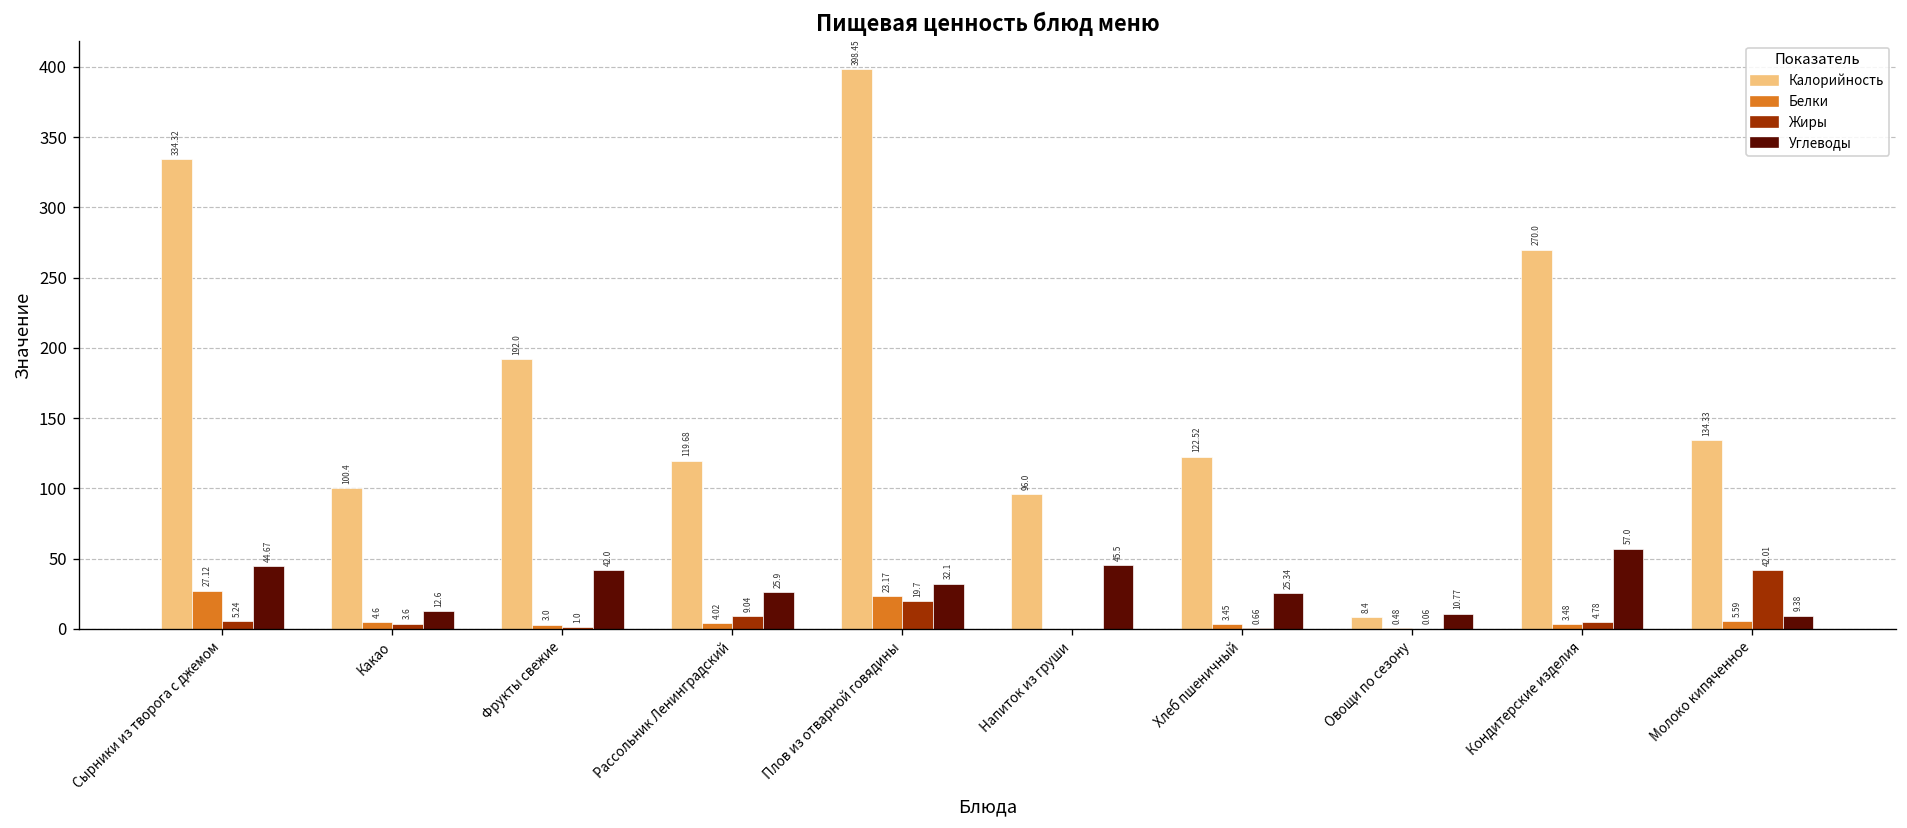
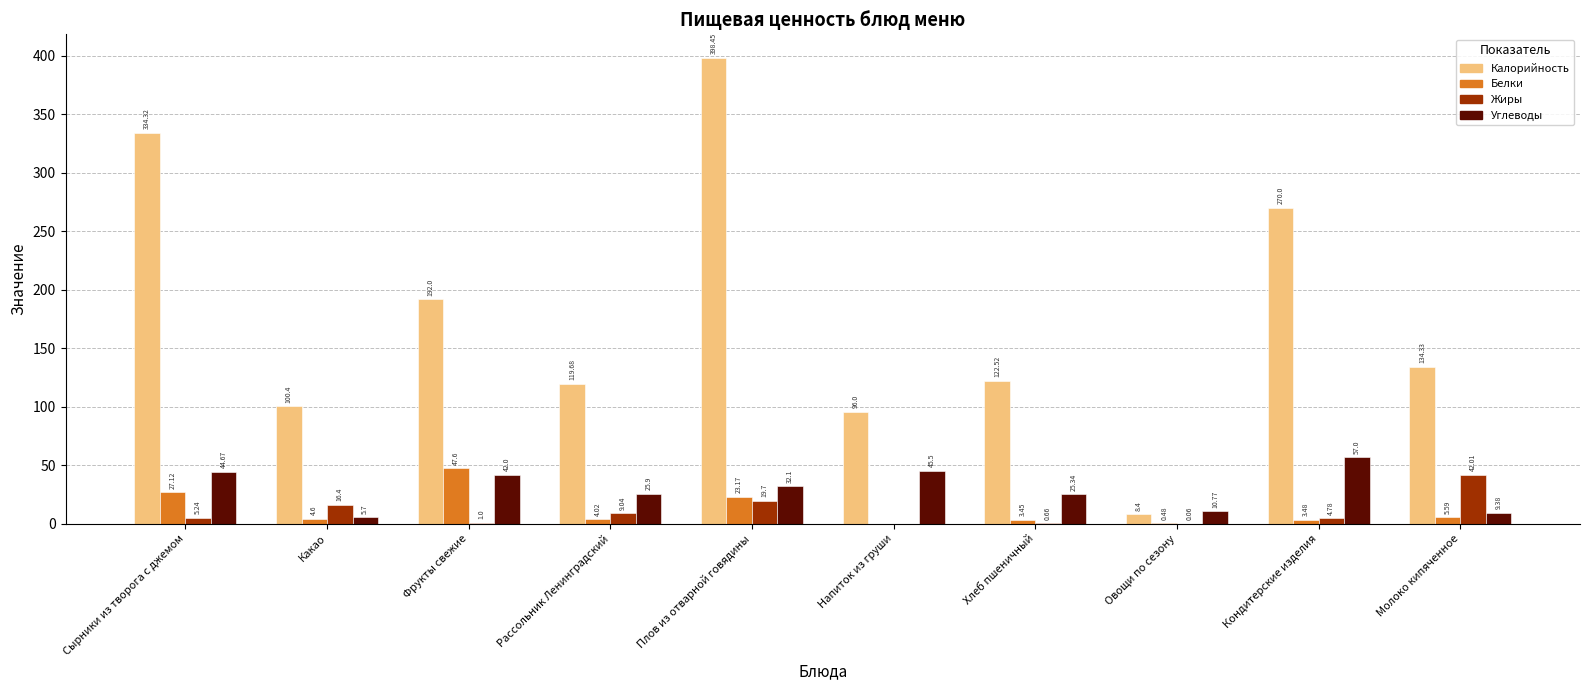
  {
    "Калорийность": {
      "Сырники из творога с джемом": 334.32,
      "Какао": 100.4,
      "Фрукты свежие": 192.0,
      "Рассольник Ленинградский": 119.68,
      "Плов из отварной говядины": 398.45,
      "Напиток из груши": 96.0,
      "Хлеб пшеничный": 122.52,
      "Овощи по сезону": 8.4,
      "Кондитерские изделия": 270.0,
      "Молоко кипяченное": 134.33
    },
    "Белки": {
      "Сырники из творога с джемом": 27.12,
      "Какао": 4.6,
-     "Фрукты свежие": 3.0,
+     "Фрукты свежие": 47.6,
      "Рассольник Ленинградский": 4.02,
      "Плов из отварной говядины": 23.17,
      "Хлеб пшеничный": 3.45,
      "Овощи по сезону": 0.48,
      "Кондитерские изделия": 3.48,
      "Молоко кипяченное": 5.59
    },
    "Жиры": {
      "Сырники из творога с джемом": 5.24,
-     "Какао": 3.6,
+     "Какао": 16.4,
      "Фрукты свежие": 1.0,
      "Рассольник Ленинградский": 9.04,
      "Плов из отварной говядины": 19.7,
      "Хлеб пшеничный": 0.66,
      "Овощи по сезону": 0.06,
      "Кондитерские изделия": 4.78,
      "Молоко кипяченное": 42.01
    },
    "Углеводы": {
      "Сырники из творога с джемом": 44.67,
-     "Какао": 12.6,
+     "Какао": 5.7,
      "Фрукты свежие": 42.0,
      "Рассольник Ленинградский": 25.9,
      "Плов из отварной говядины": 32.1,
      "Напиток из груши": 45.5,
      "Хлеб пшеничный": 25.34,
      "Овощи по сезону": 10.77,
      "Кондитерские изделия": 57.0,
      "Молоко кипяченное": 9.38
    }
  }
